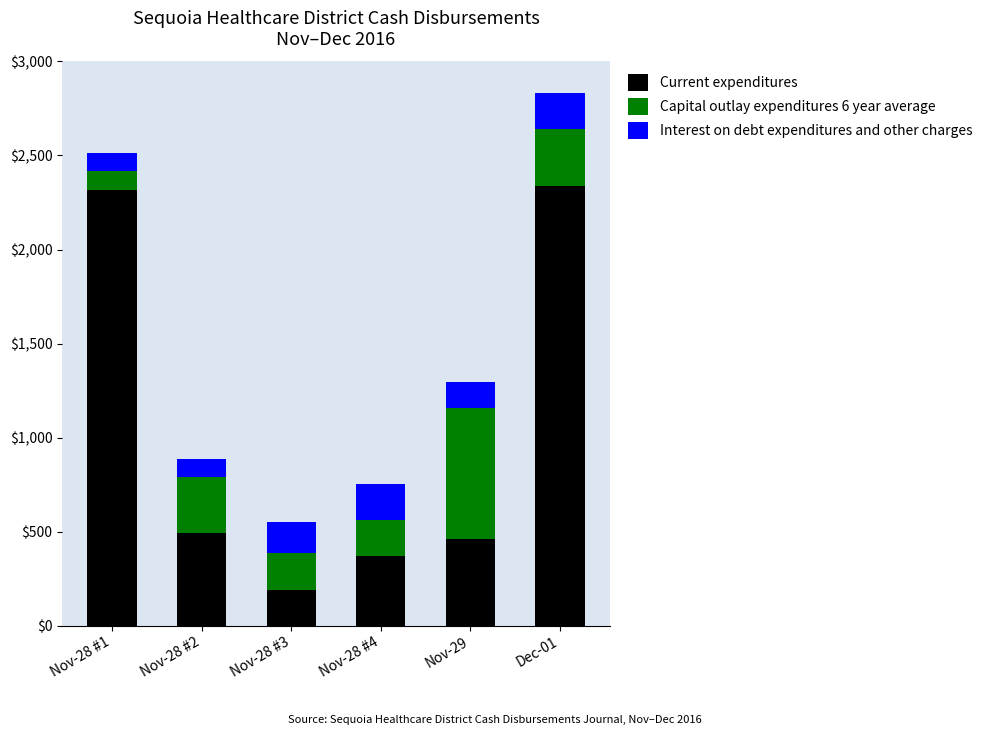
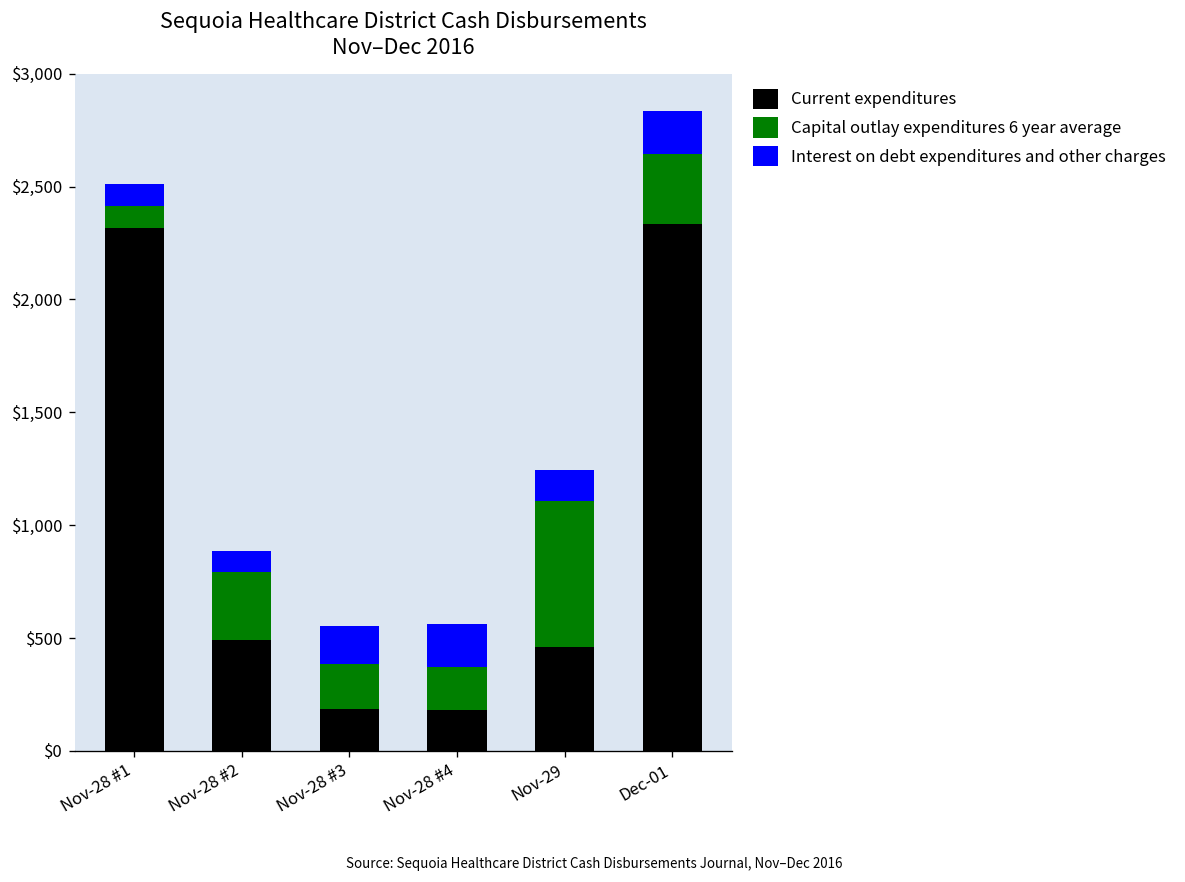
  {
    "Current expenditures": {
      "Nov-28 #1": "$2,320",
      "Nov-28 #2": "$490",
      "Nov-28 #3": "$190",
-     "Nov-28 #4": "$370",
+     "Nov-28 #4": "$180",
      "Nov-29": "$460",
      "Dec-01": "$2,340"
    },
    "Capital outlay expenditures 6 year average": {
      "Nov-28 #1": "$100",
      "Nov-28 #2": "$300",
      "Nov-28 #3": "$200",
      "Nov-28 #4": "$190",
-     "Nov-29": "$690",
+     "Nov-29": "$640",
      "Dec-01": "$310"
    },
    "Interest on debt expenditures and other charges": {
      "Nov-28 #1": "$100",
      "Nov-28 #2": "$90",
      "Nov-28 #3": "$170",
      "Nov-28 #4": "$190",
      "Nov-29": "$140",
      "Dec-01": "$190"
    }
  }
